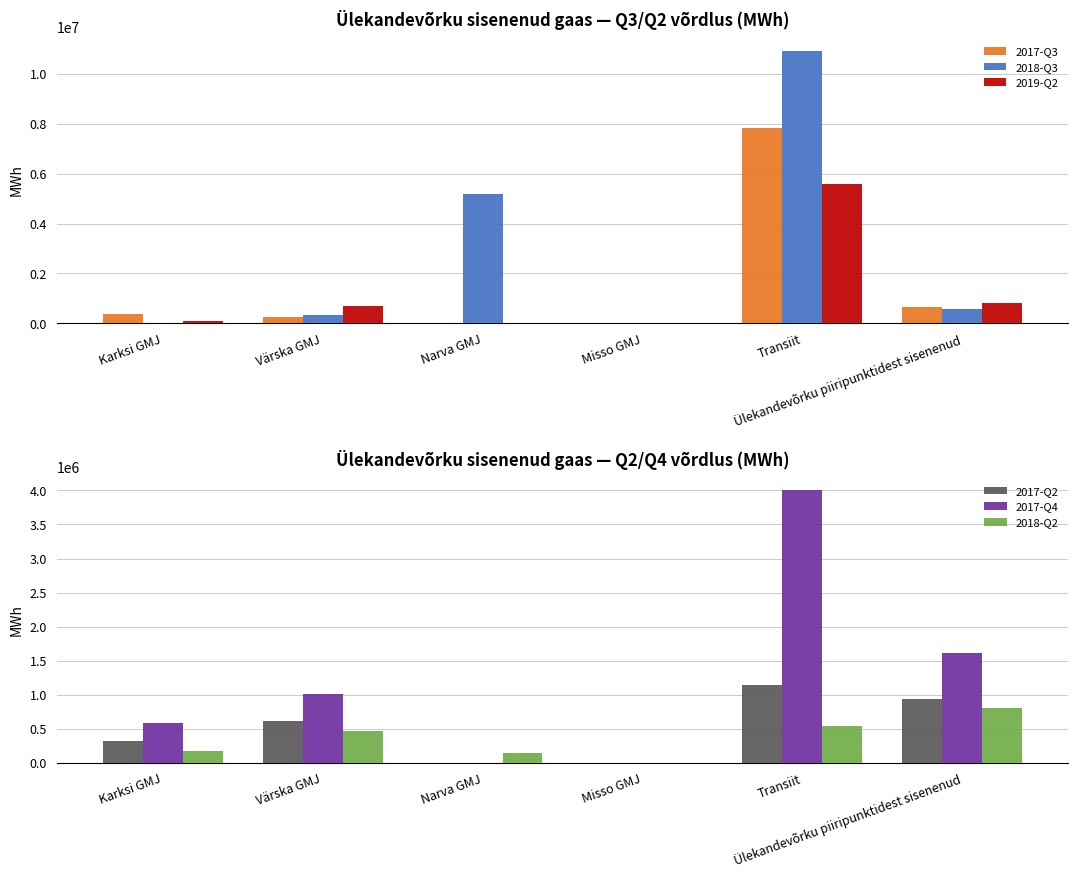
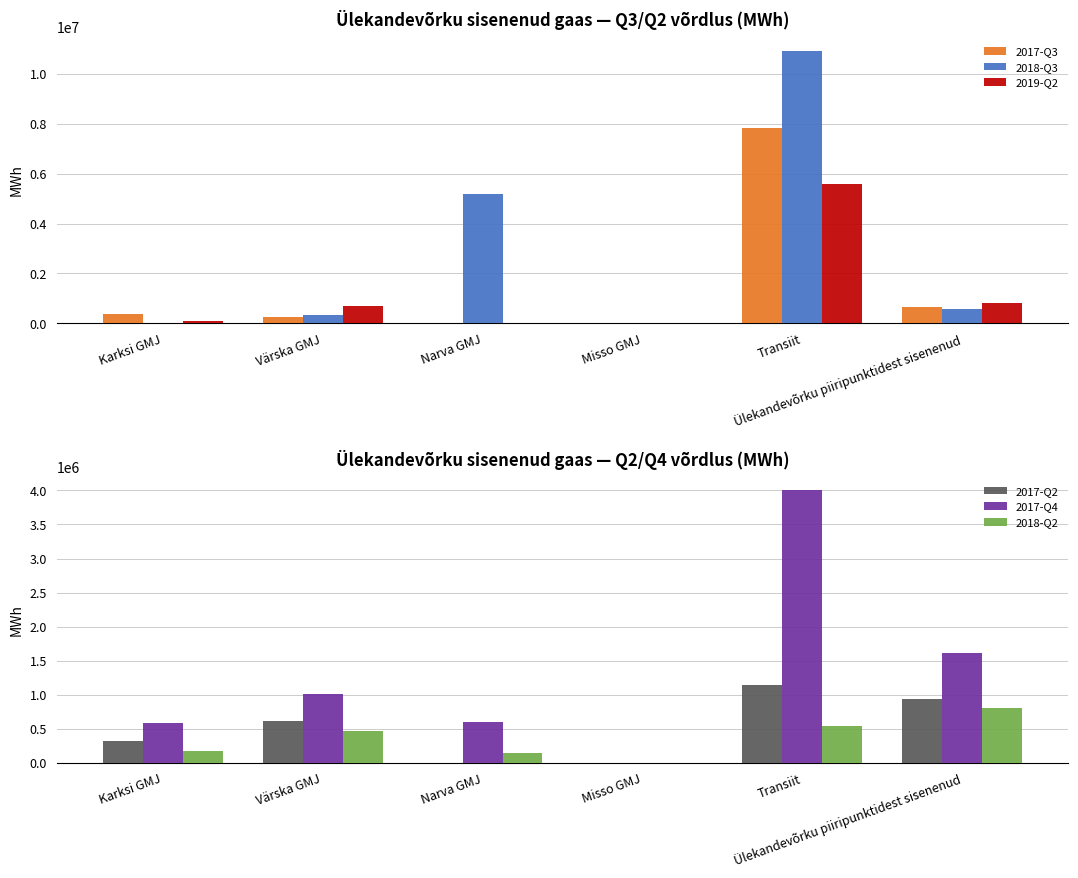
  {
    "Ülekandevõrku sisenenud gaas — Q3/Q2 võrdlus (MWh)": {
      "2017-Q3": {
        "Karksi GMJ": 400000,
        "Värska GMJ": 300000,
        "Narva GMJ": 0,
        "Transiit": 7800000,
        "Ülekandevõrku piiripunktidest sisenenud": 600000
      },
      "2018-Q3": {
        "Värska GMJ": 300000,
        "Narva GMJ": 5200000,
        "Transiit": 10900000,
        "Ülekandevõrku piiripunktidest sisenenud": 600000
      },
      "2019-Q2": {
        "Värska GMJ": 700000,
        "Narva GMJ": 0,
        "Transiit": 5600000,
        "Ülekandevõrku piiripunktidest sisenenud": 800000
      }
    },
    "Ülekandevõrku sisenenud gaas — Q2/Q4 võrdlus (MWh)": {
      "2017-Q2": {
        "Karksi GMJ": 300000,
        "Värska GMJ": 600000,
        "Narva GMJ": 0,
        "Transiit": 1200000,
        "Ülekandevõrku piiripunktidest sisenenud": 900000
      },
      "2017-Q4": {
        "Karksi GMJ": 600000,
        "Värska GMJ": 1000000,
-       "Narva GMJ": 0,
+       "Narva GMJ": 600000,
        "Transiit": 4000000,
        "Ülekandevõrku piiripunktidest sisenenud": 1600000
      },
      "2018-Q2": {
        "Karksi GMJ": 200000,
        "Värska GMJ": 500000,
        "Narva GMJ": 200000,
        "Transiit": 500000,
        "Ülekandevõrku piiripunktidest sisenenud": 800000
      }
    }
  }
